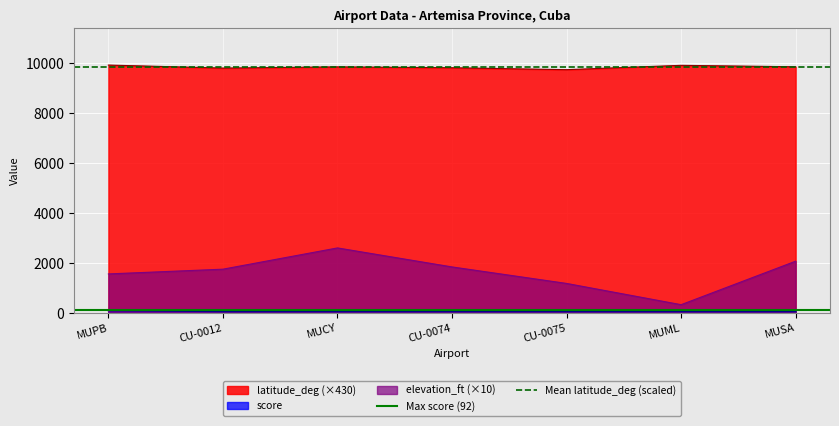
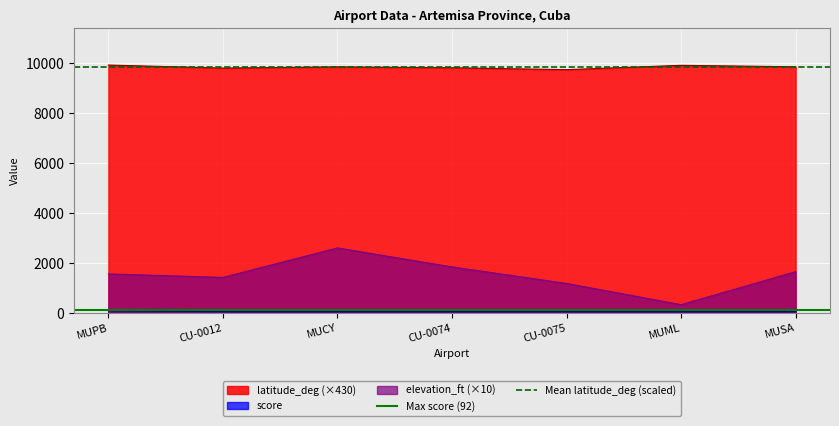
  {
    "latitude_deg (×430)": {
      "MUPB": 9900,
      "CU-0012": 9800,
      "MUCY": 9800,
      "CU-0074": 9800,
      "CU-0075": 9700,
      "MUML": 9900,
      "MUSA": 9800
    },
    "score": {
      "MUPB": 100,
      "CU-0012": 100,
      "MUCY": 100,
      "CU-0074": 100,
      "CU-0075": 100,
      "MUML": 100,
      "MUSA": 100
    },
    "elevation_ft (×10)": {
      "MUPB": 1600,
-     "CU-0012": 1700,
+     "CU-0012": 1400,
      "MUCY": 2600,
      "CU-0074": 1800,
      "CU-0075": 1200,
      "MUML": 300,
-     "MUSA": 2100
+     "MUSA": 1600
    }
  }
